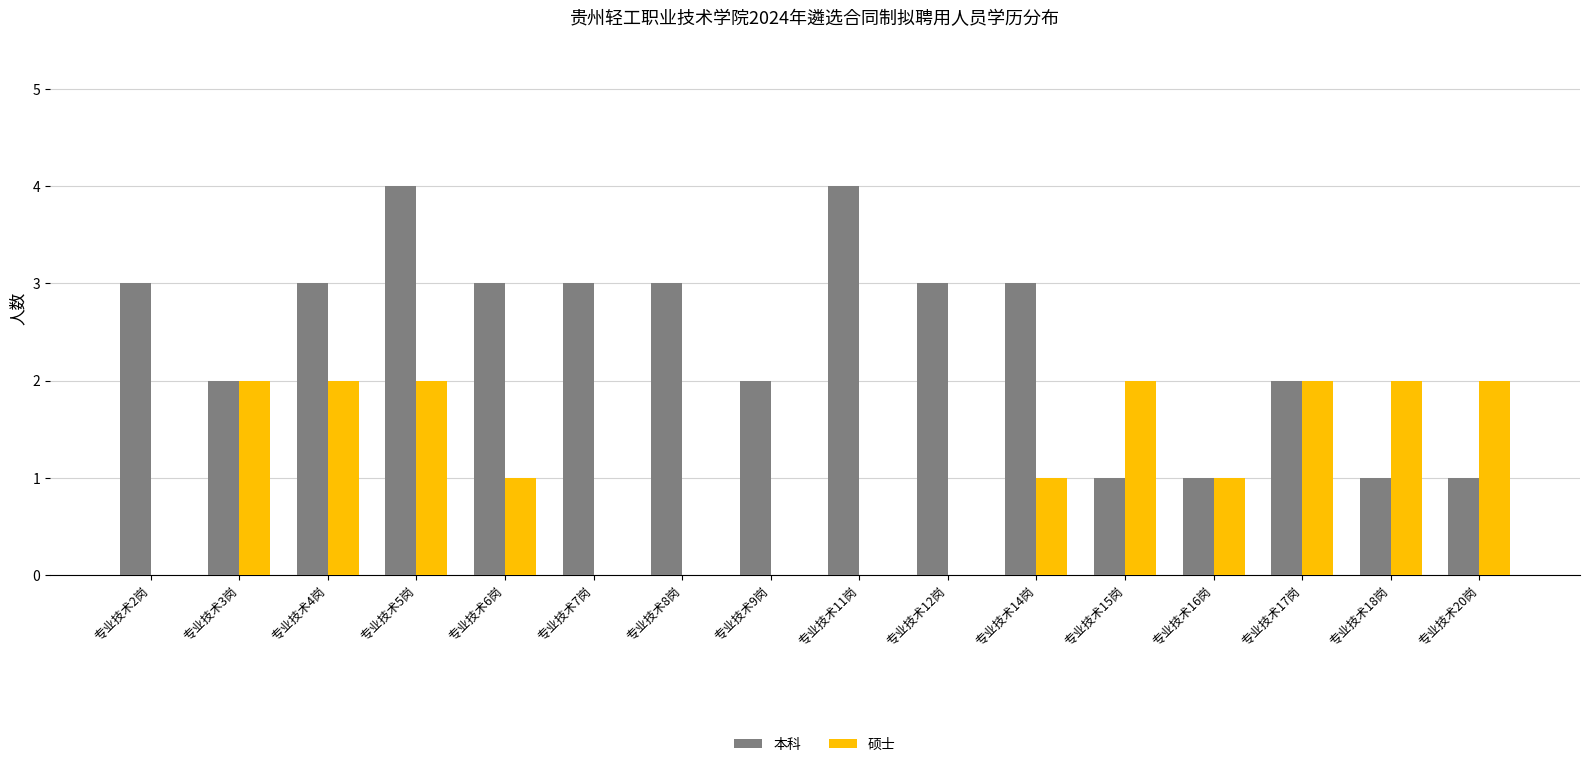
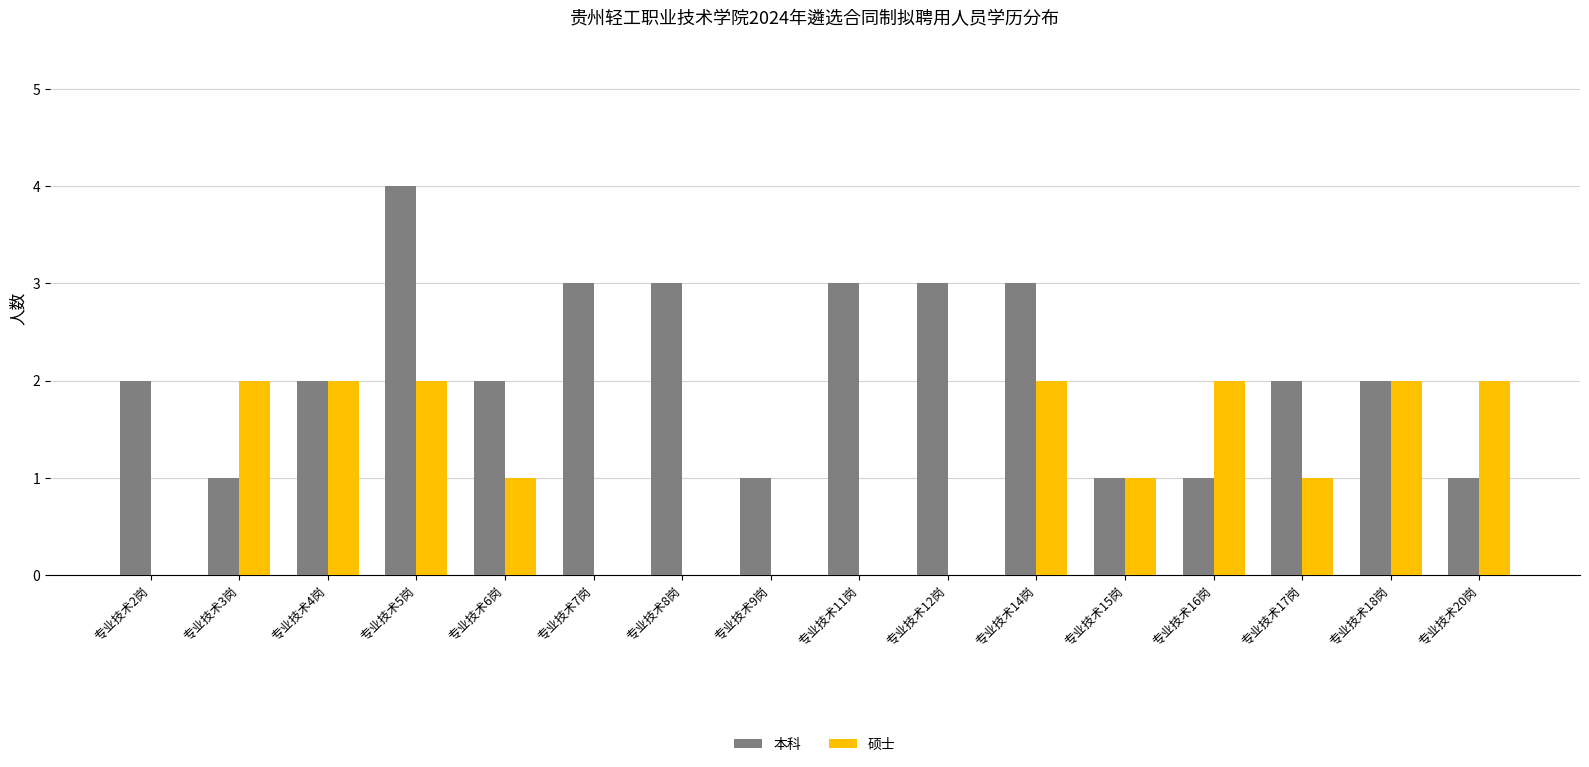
  {
    "本科": {
-     "专业技术2岗": 3,
-     "专业技术3岗": 2,
-     "专业技术4岗": 3,
+     "专业技术2岗": 2,
+     "专业技术3岗": 1,
+     "专业技术4岗": 2,
      "专业技术5岗": 4,
-     "专业技术6岗": 3,
+     "专业技术6岗": 2,
      "专业技术7岗": 3,
      "专业技术8岗": 3,
-     "专业技术9岗": 2,
-     "专业技术11岗": 4,
+     "专业技术9岗": 1,
+     "专业技术11岗": 3,
      "专业技术12岗": 3,
      "专业技术14岗": 3,
      "专业技术15岗": 1,
      "专业技术16岗": 1,
      "专业技术17岗": 2,
-     "专业技术18岗": 1,
+     "专业技术18岗": 2,
      "专业技术20岗": 1
    },
    "硕士": {
      "专业技术2岗": 0,
      "专业技术3岗": 2,
      "专业技术4岗": 2,
      "专业技术5岗": 2,
      "专业技术6岗": 1,
      "专业技术7岗": 0,
      "专业技术8岗": 0,
      "专业技术9岗": 0,
      "专业技术11岗": 0,
      "专业技术12岗": 0,
-     "专业技术14岗": 1,
-     "专业技术15岗": 2,
-     "专业技术16岗": 1,
-     "专业技术17岗": 2,
+     "专业技术14岗": 2,
+     "专业技术15岗": 1,
+     "专业技术16岗": 2,
+     "专业技术17岗": 1,
      "专业技术18岗": 2,
      "专业技术20岗": 2
    }
  }
